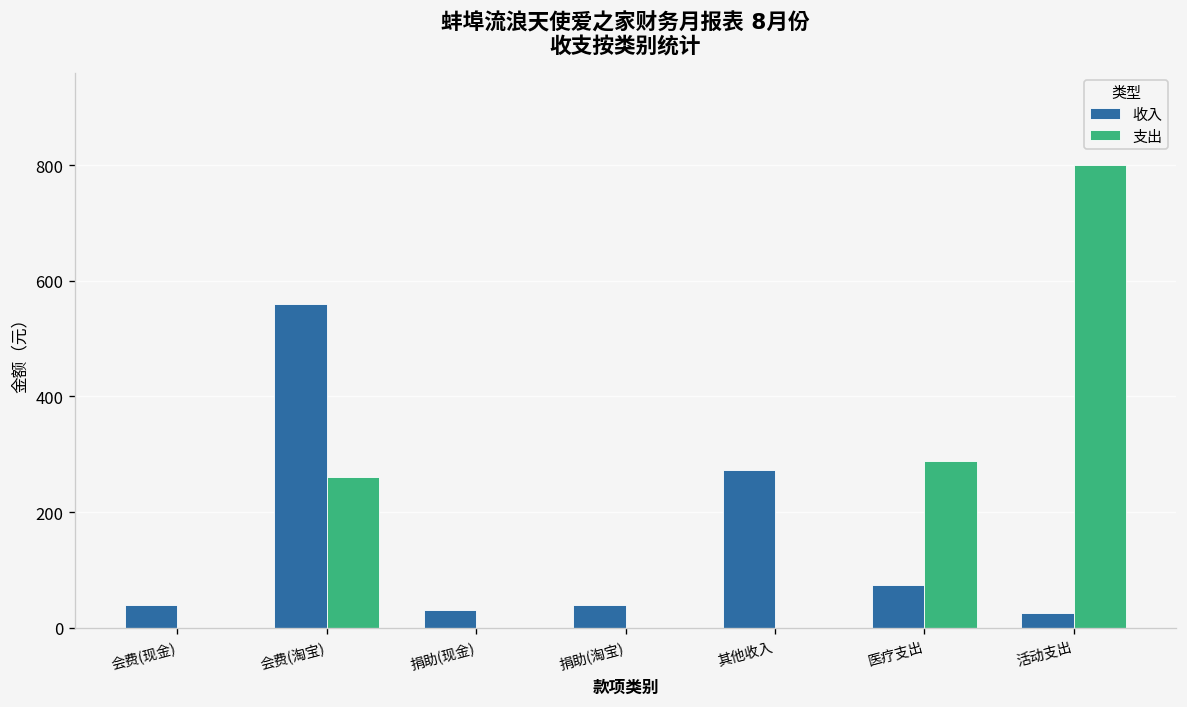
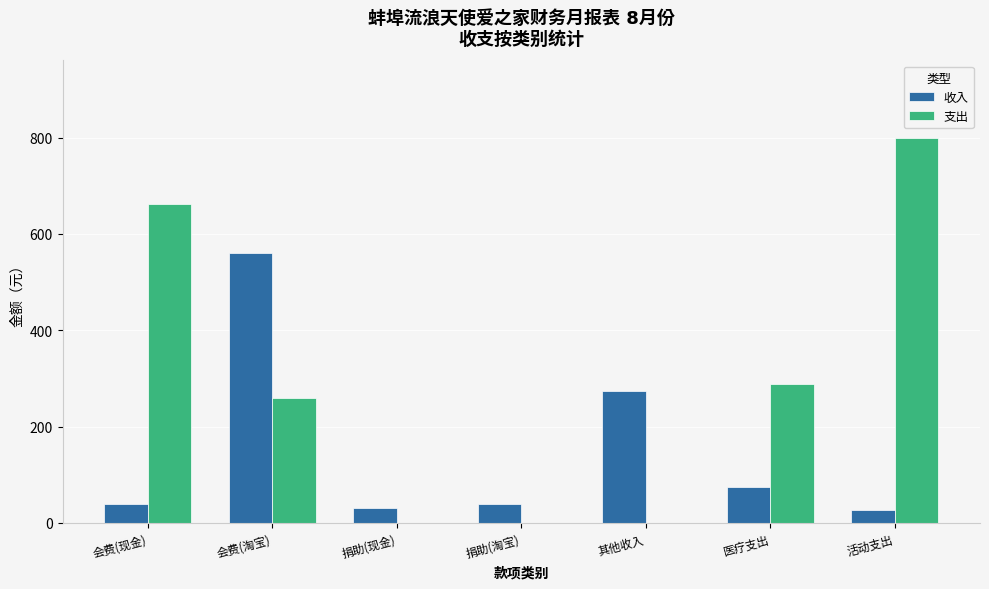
  {
    "收入": {
      "会费(现金)": 40,
      "会费(淘宝)": 560,
      "捐助(现金)": 30,
      "捐助(淘宝)": 40,
      "其他收入": 270,
      "医疗支出": 70,
      "活动支出": 30
    },
    "支出": {
-     "会费(现金)": 0,
+     "会费(现金)": 660,
      "会费(淘宝)": 260,
      "捐助(现金)": 0,
      "捐助(淘宝)": 0,
      "其他收入": 0,
      "医疗支出": 290,
      "活动支出": 800
    }
  }
